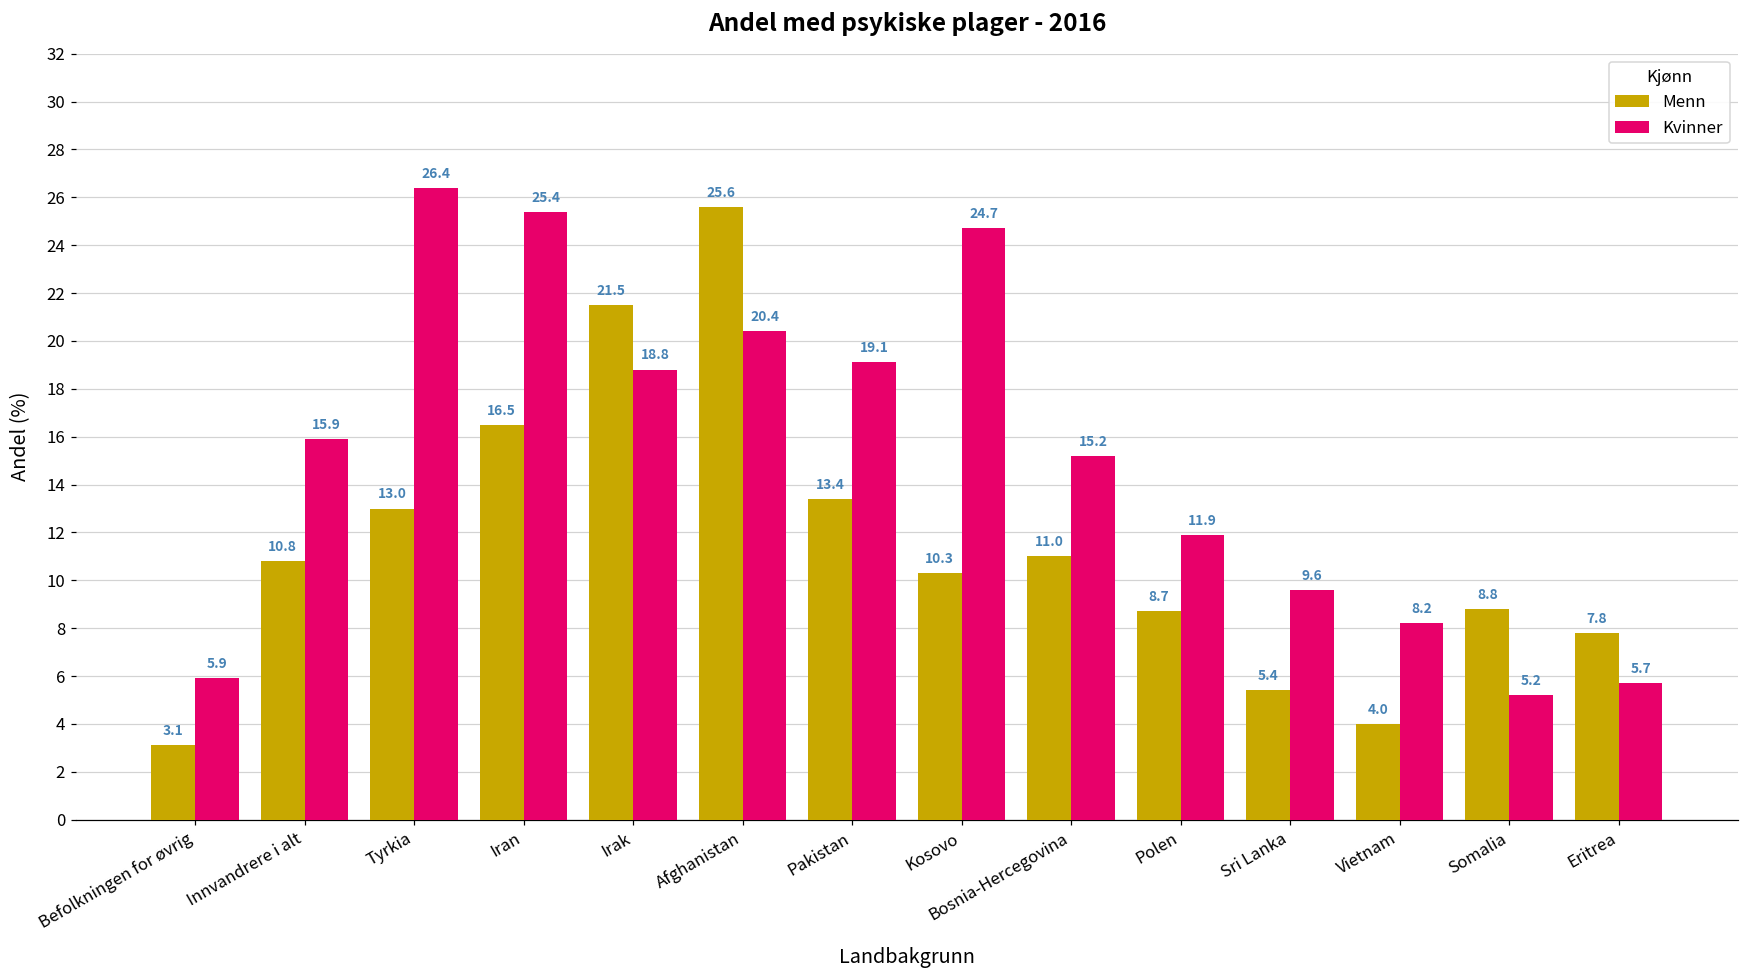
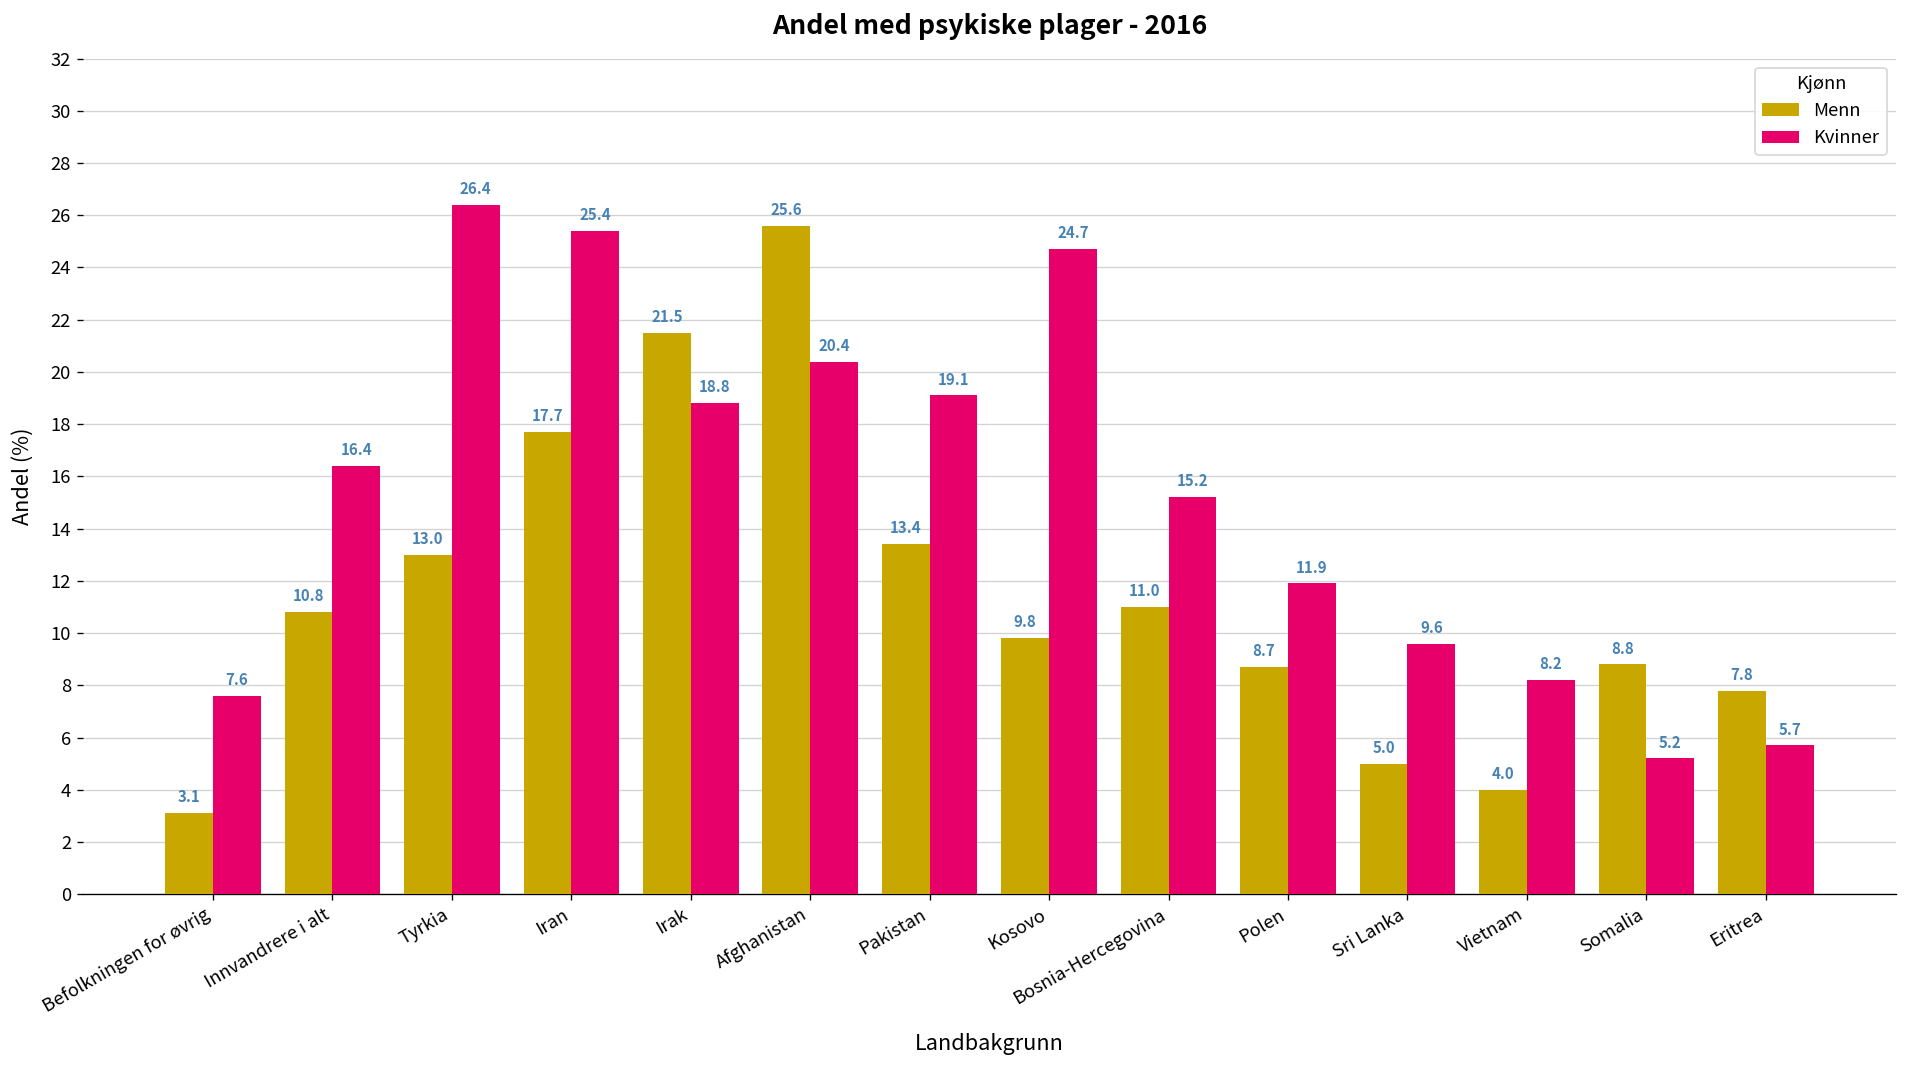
  {
    "Menn": {
      "Befolkningen for øvrig": 3.1,
      "Innvandrere i alt": 10.8,
      "Tyrkia": 13.0,
-     "Iran": 16.5,
+     "Iran": 17.7,
      "Irak": 21.5,
      "Afghanistan": 25.6,
      "Pakistan": 13.4,
-     "Kosovo": 10.3,
+     "Kosovo": 9.8,
      "Bosnia-Hercegovina": 11.0,
      "Polen": 8.7,
-     "Sri Lanka": 5.4,
+     "Sri Lanka": 5.0,
      "Vietnam": 4.0,
      "Somalia": 8.8,
      "Eritrea": 7.8
    },
    "Kvinner": {
-     "Befolkningen for øvrig": 5.9,
-     "Innvandrere i alt": 15.9,
+     "Befolkningen for øvrig": 7.6,
+     "Innvandrere i alt": 16.4,
      "Tyrkia": 26.4,
      "Iran": 25.4,
      "Irak": 18.8,
      "Afghanistan": 20.4,
      "Pakistan": 19.1,
      "Kosovo": 24.7,
      "Bosnia-Hercegovina": 15.2,
      "Polen": 11.9,
      "Sri Lanka": 9.6,
      "Vietnam": 8.2,
      "Somalia": 5.2,
      "Eritrea": 5.7
    }
  }
